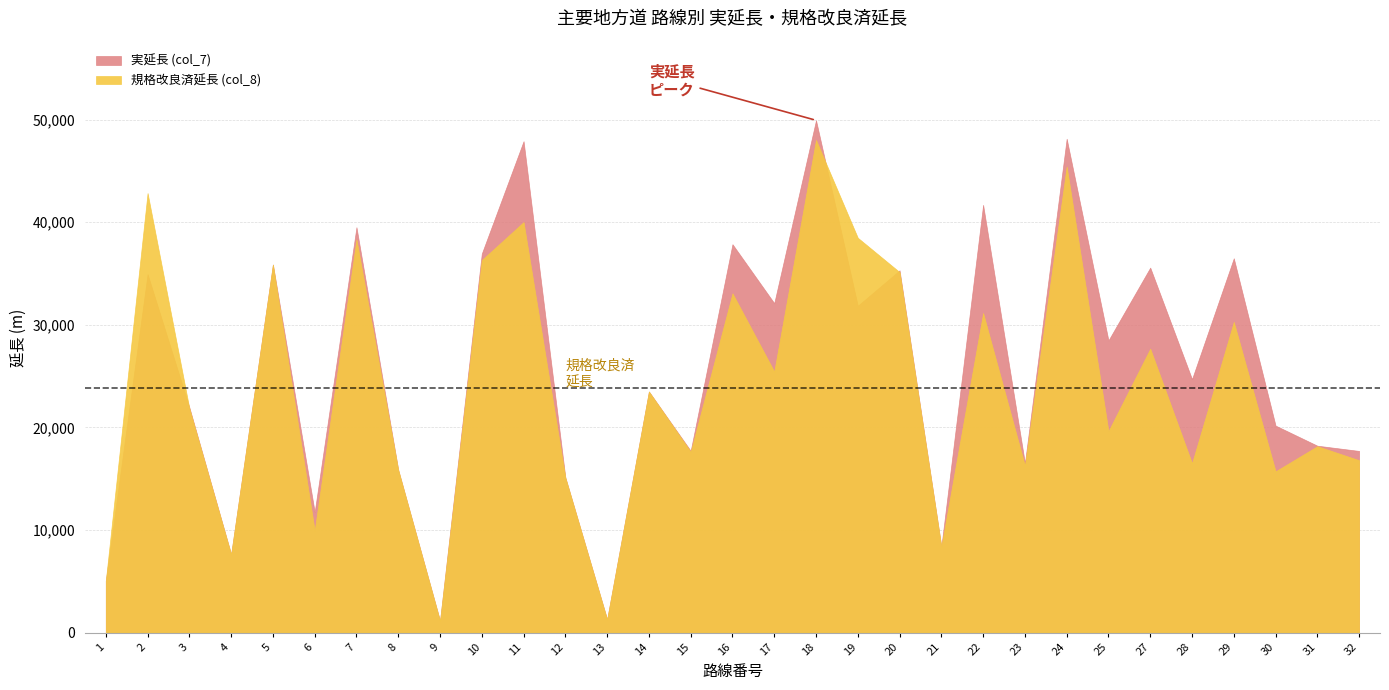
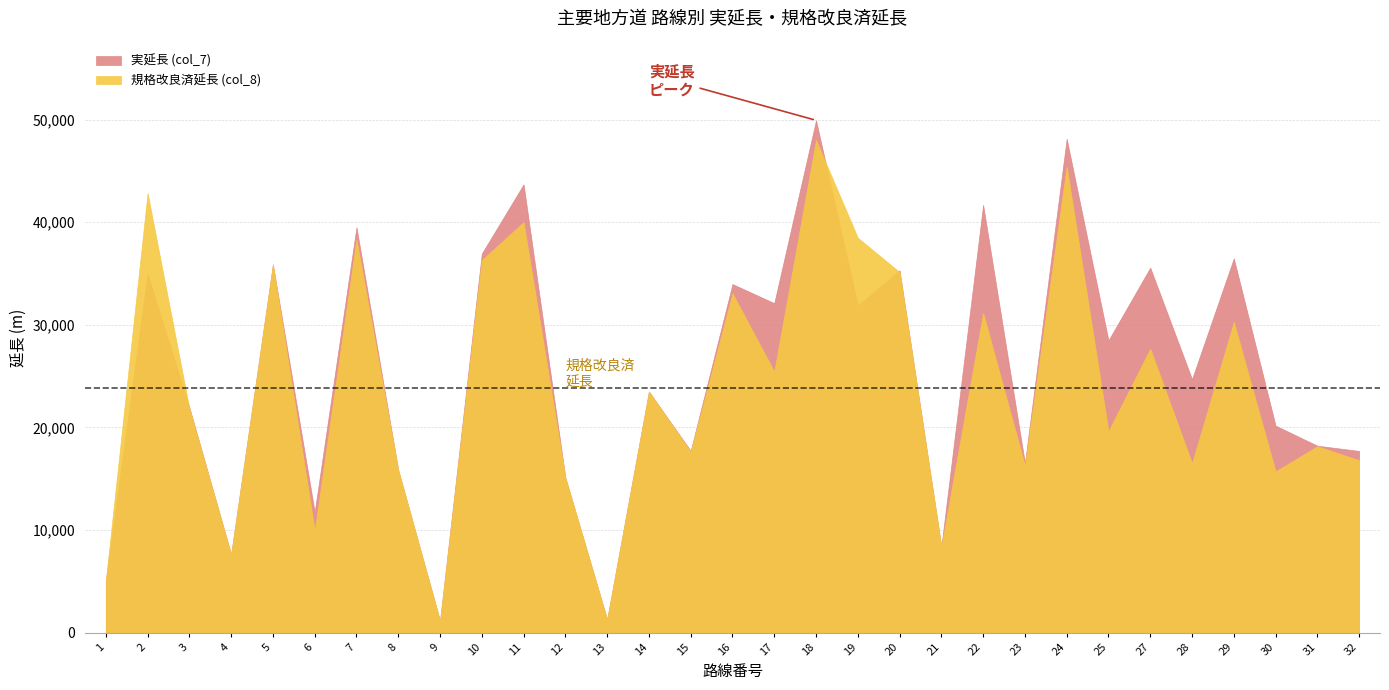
  {
    "実延長 (col_7)": {
      "2": "34,900",
      "6": "11,800",
      "7": "39,500",
      "10": "36,900",
-     "11": "47,900",
-     "16": "37,800",
+     "11": "43,700",
+     "16": "34,000",
      "17": "32,100",
      "18": "49,900",
      "19": "31,900",
      "22": "41,700",
      "24": "48,100",
      "25": "28,500",
      "27": "35,600",
      "28": "24,700",
      "29": "36,500",
      "30": "20,200",
      "32": "17,700"
    },
    "規格改良済延長 (col_8)": {
      "2": "42,800",
      "6": "9,900",
      "7": "38,300",
      "10": "36,300",
      "11": "40,000",
      "16": "33,100",
      "17": "25,400",
      "18": "48,000",
      "19": "38,500",
      "22": "31,100",
      "24": "45,400",
      "25": "19,600",
      "27": "27,700",
      "28": "16,500",
      "29": "30,300",
      "30": "15,700",
      "32": "16,800"
    }
  }
